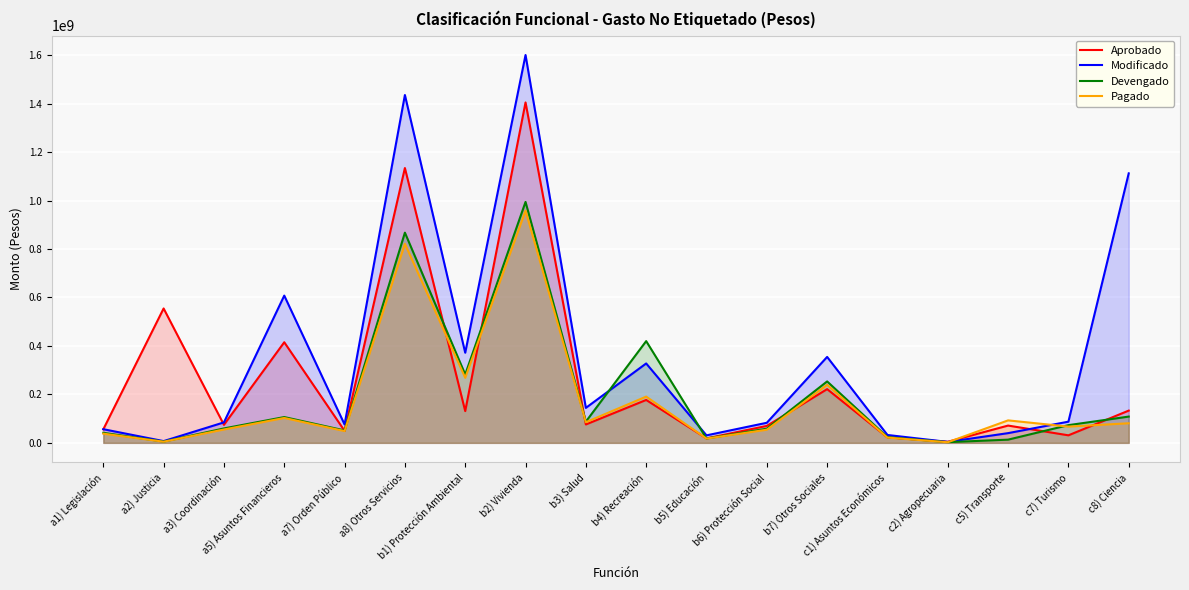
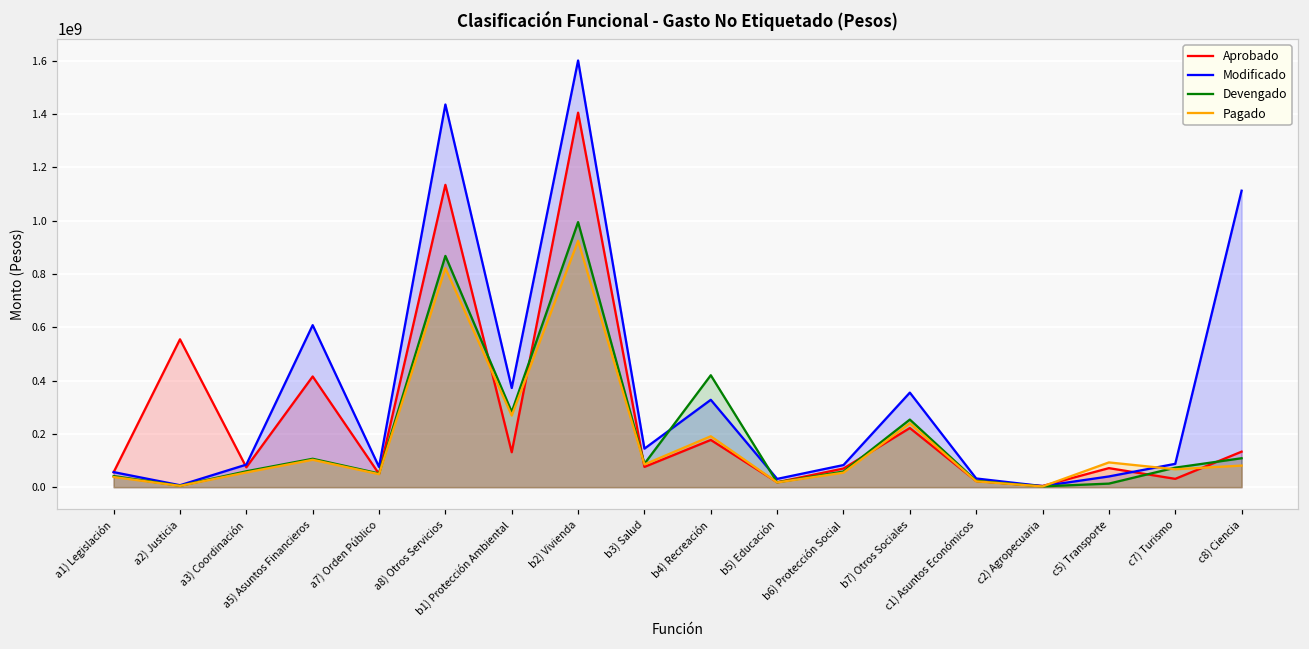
  {
    "Aprobado": {
      "a2) Justicia": 550000000,
      "a5) Asuntos Financieros": 420000000,
      "a8) Otros Servicios": 1130000000,
      "b1) Protección Ambiental": 130000000,
      "b2) Vivienda": 1400000000,
      "b4) Recreación": 180000000,
      "b6) Protección Social": 70000000,
      "b7) Otros Sociales": 220000000,
      "c5) Transporte": 70000000,
      "c7) Turismo": 30000000,
      "c8) Ciencia": 130000000
    },
    "Modificado": {
      "a5) Asuntos Financieros": 610000000,
      "a7) Orden Público": 80000000,
      "a8) Otros Servicios": 1440000000,
      "b1) Protección Ambiental": 370000000,
      "b2) Vivienda": 1600000000,
      "b3) Salud": 140000000,
      "b4) Recreación": 330000000,
      "b5) Educación": 30000000,
      "b6) Protección Social": 80000000,
      "b7) Otros Sociales": 350000000,
      "c5) Transporte": 40000000,
      "c7) Turismo": 90000000,
      "c8) Ciencia": 1110000000
    },
    "Devengado": {
      "a8) Otros Servicios": 870000000,
      "b1) Protección Ambiental": 280000000,
      "b2) Vivienda": 990000000,
      "b4) Recreación": 420000000,
      "b7) Otros Sociales": 250000000,
      "c5) Transporte": 10000000,
      "c8) Ciencia": 110000000
    },
    "Pagado": {
      "a8) Otros Servicios": 820000000,
      "b1) Protección Ambiental": 270000000,
-     "b2) Vivienda": 960000000,
+     "b2) Vivienda": 920000000,
      "b4) Recreación": 190000000,
      "b7) Otros Sociales": 240000000,
      "c5) Transporte": 90000000,
      "c8) Ciencia": 80000000
    }
  }
